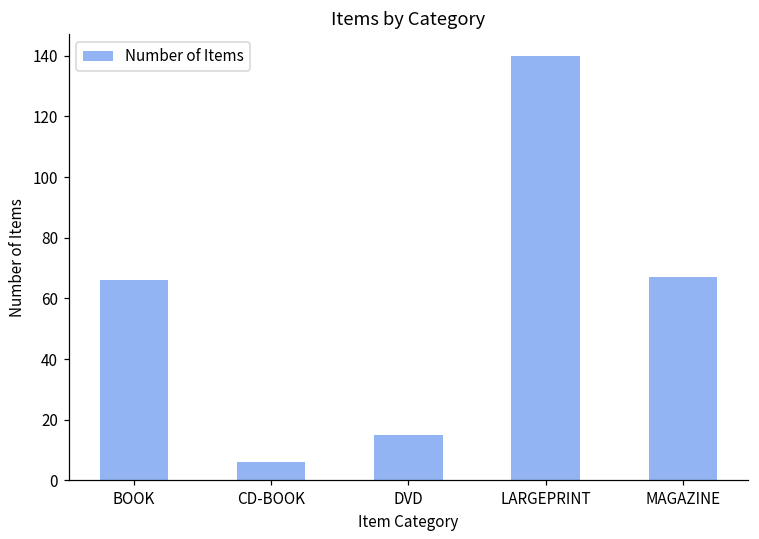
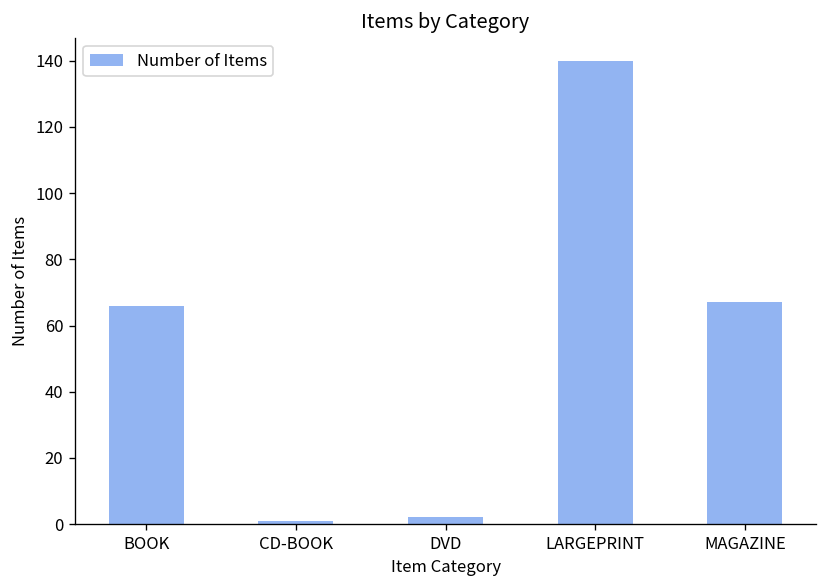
  {
    "BOOK": 66,
-   "CD-BOOK": 6,
-   "DVD": 15,
+   "CD-BOOK": 1,
+   "DVD": 2,
    "LARGEPRINT": 140,
    "MAGAZINE": 67
  }
